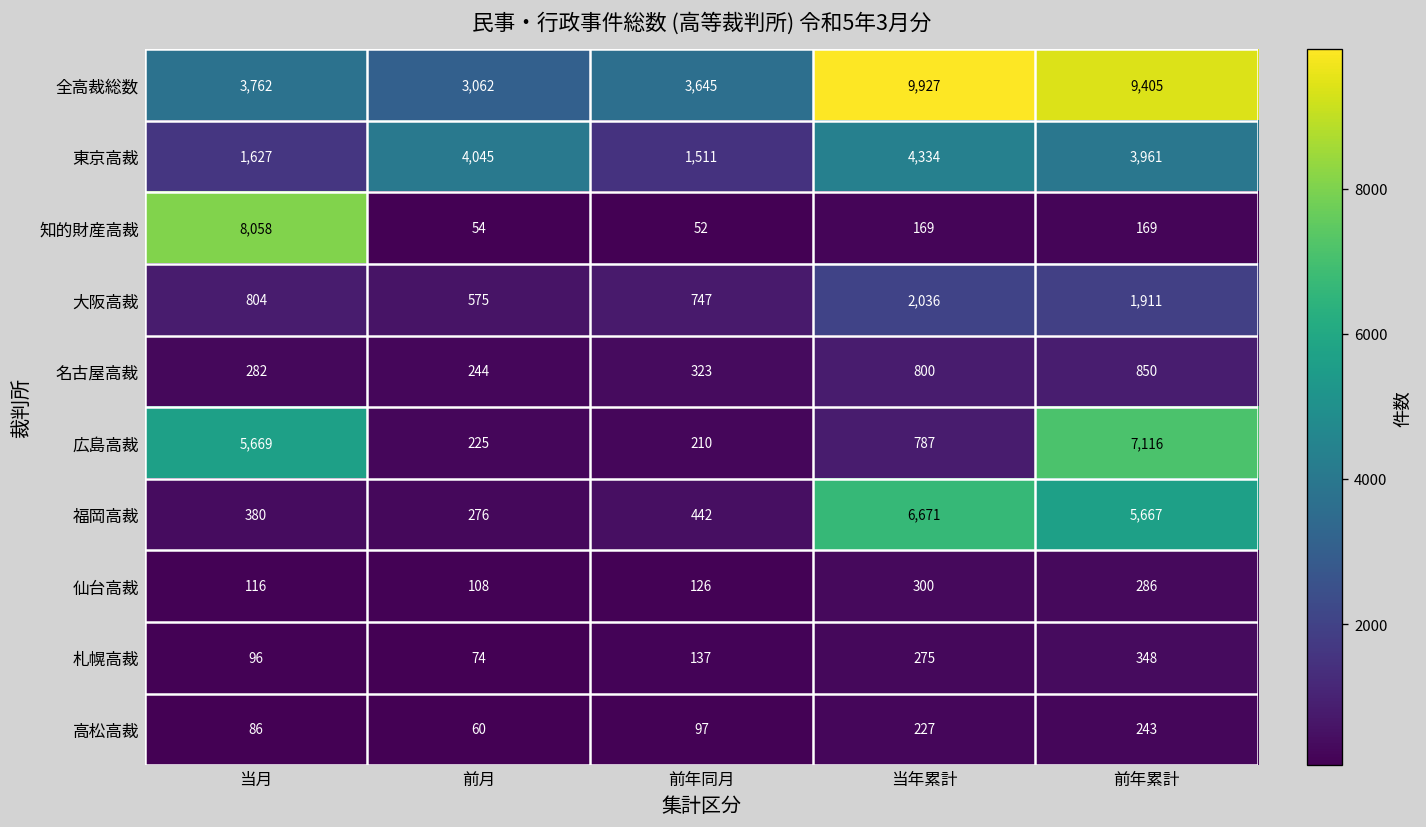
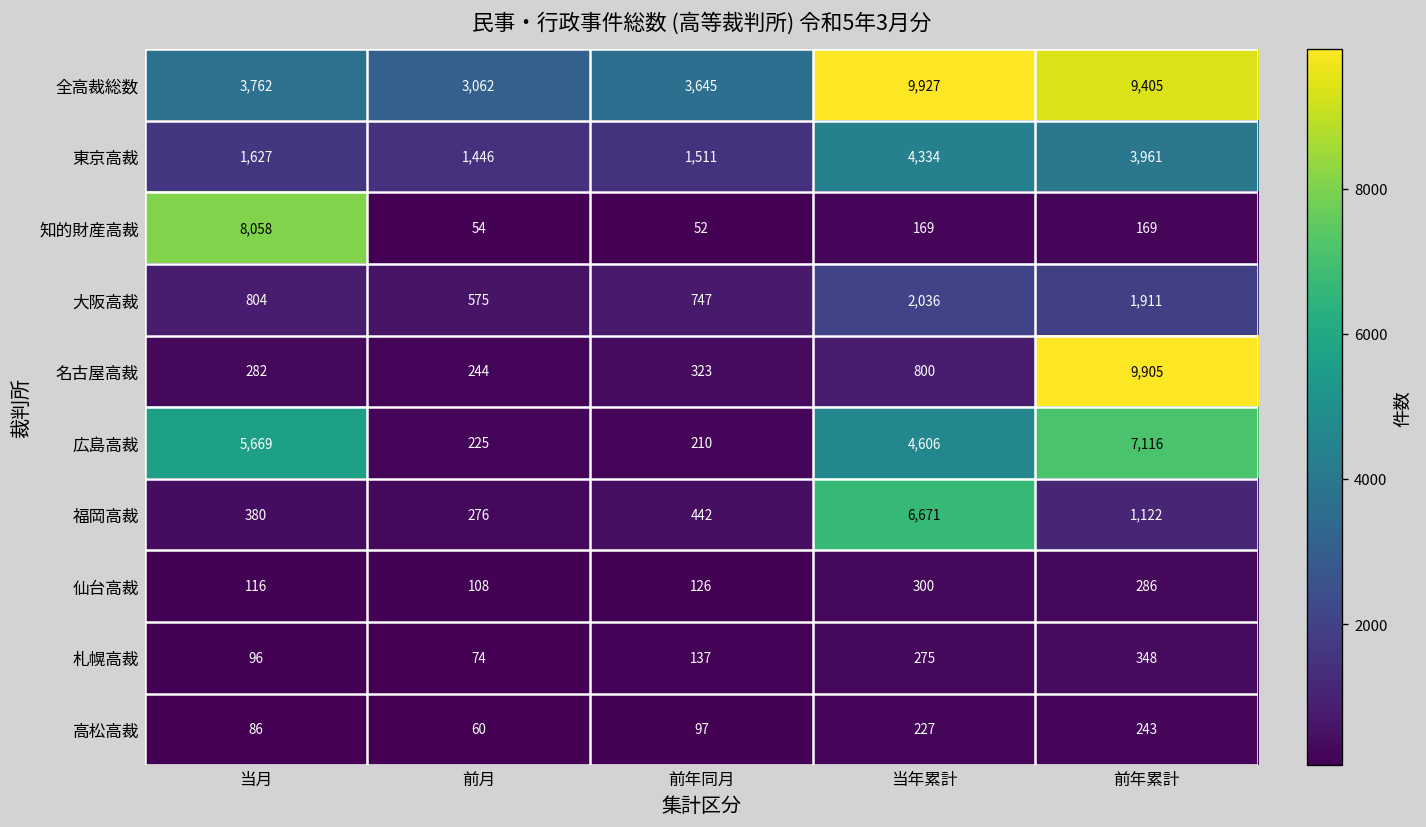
  {
    "全高裁総数": {
      "当月": "3,762",
      "前月": "3,062",
      "前年同月": "3,645",
      "当年累計": "9,927",
      "前年累計": "9,405"
    },
    "東京高裁": {
      "当月": "1,627",
-     "前月": "4,045",
+     "前月": "1,446",
      "前年同月": "1,511",
      "当年累計": "4,334",
      "前年累計": "3,961"
    },
    "知的財産高裁": {
      "当月": "8,058",
      "前月": "54",
      "前年同月": "52",
      "当年累計": "169",
      "前年累計": "169"
    },
    "大阪高裁": {
      "当月": "804",
      "前月": "575",
      "前年同月": "747",
      "当年累計": "2,036",
      "前年累計": "1,911"
    },
    "名古屋高裁": {
      "当月": "282",
      "前月": "244",
      "前年同月": "323",
      "当年累計": "800",
-     "前年累計": "850"
+     "前年累計": "9,905"
    },
    "広島高裁": {
      "当月": "5,669",
      "前月": "225",
      "前年同月": "210",
-     "当年累計": "787",
+     "当年累計": "4,606",
      "前年累計": "7,116"
    },
    "福岡高裁": {
      "当月": "380",
      "前月": "276",
      "前年同月": "442",
      "当年累計": "6,671",
-     "前年累計": "5,667"
+     "前年累計": "1,122"
    },
    "仙台高裁": {
      "当月": "116",
      "前月": "108",
      "前年同月": "126",
      "当年累計": "300",
      "前年累計": "286"
    },
    "札幌高裁": {
      "当月": "96",
      "前月": "74",
      "前年同月": "137",
      "当年累計": "275",
      "前年累計": "348"
    },
    "高松高裁": {
      "当月": "86",
      "前月": "60",
      "前年同月": "97",
      "当年累計": "227",
      "前年累計": "243"
    }
  }
